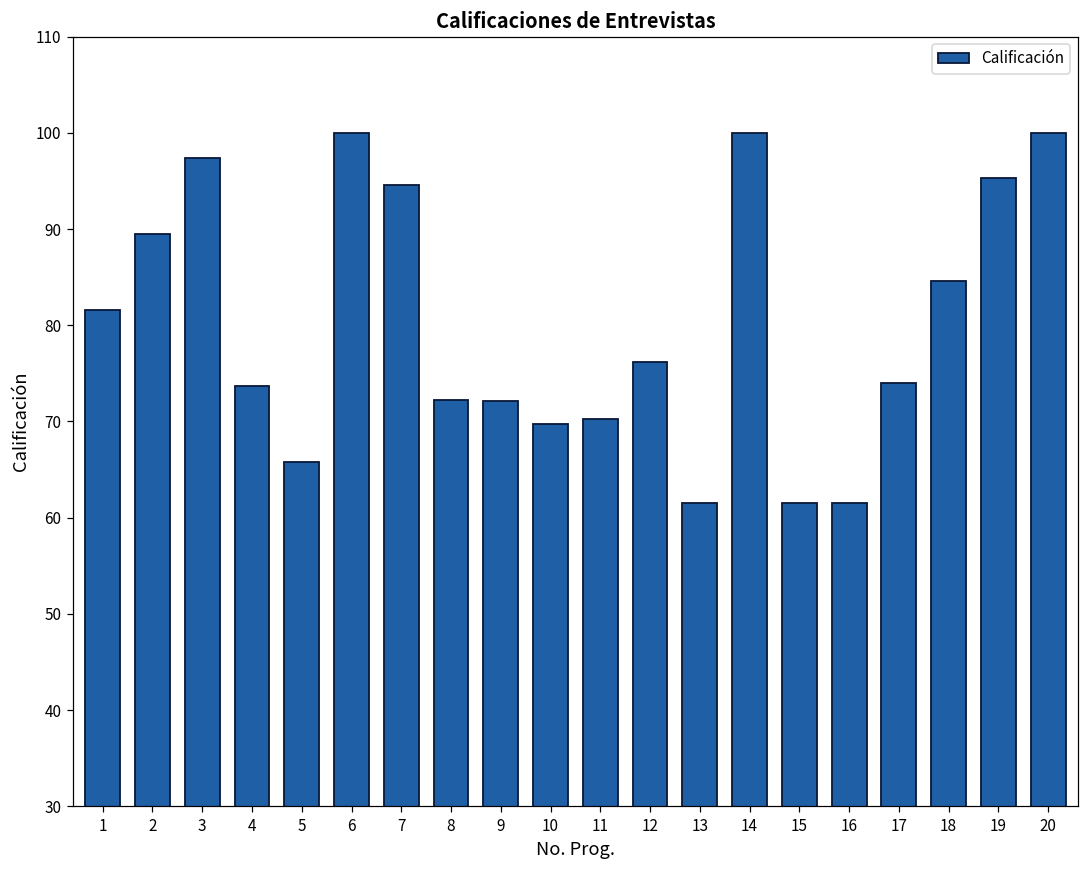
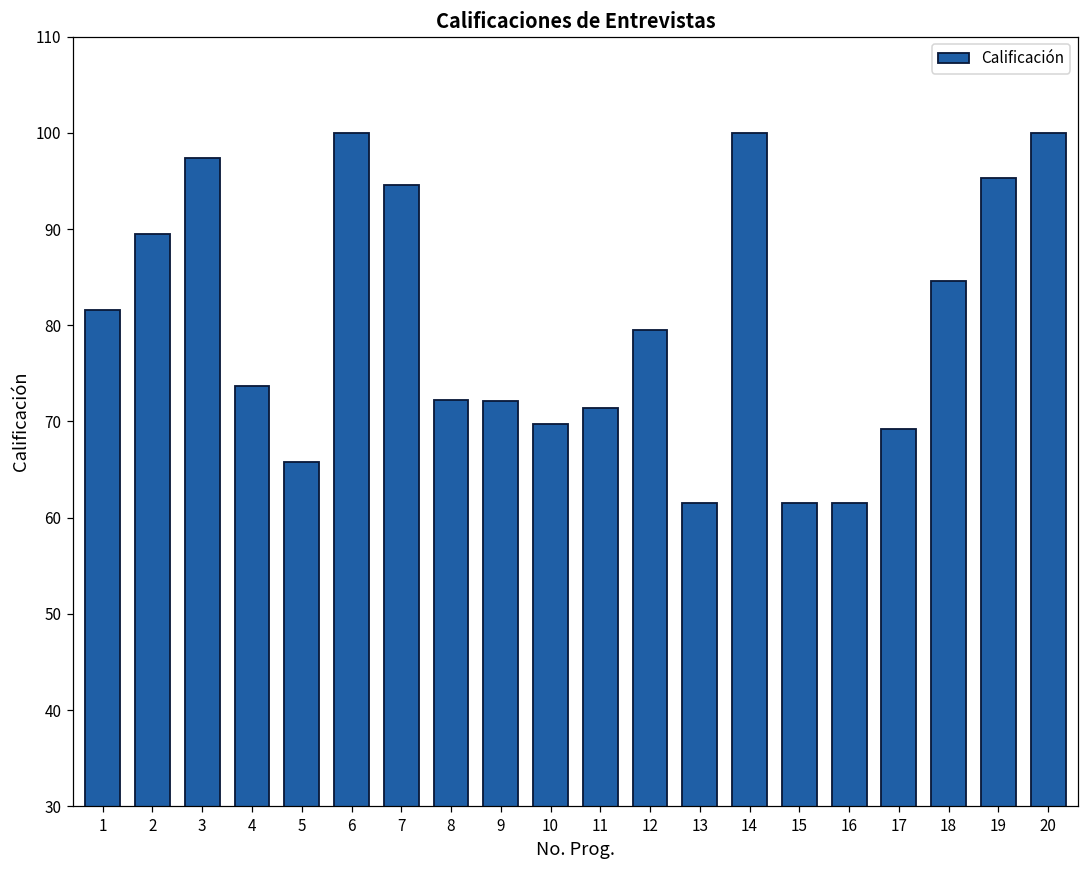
  {
    "1": 82,
    "2": 89,
    "3": 97,
    "4": 74,
    "5": 66,
    "6": 100,
    "7": 95,
    "8": 72,
    "9": 72,
    "10": 70,
-   "11": 70,
-   "12": 76,
+   "11": 71,
+   "12": 79,
    "13": 62,
    "14": 100,
    "15": 62,
    "16": 62,
-   "17": 74,
+   "17": 69,
    "18": 85,
    "19": 95,
    "20": 100
  }
